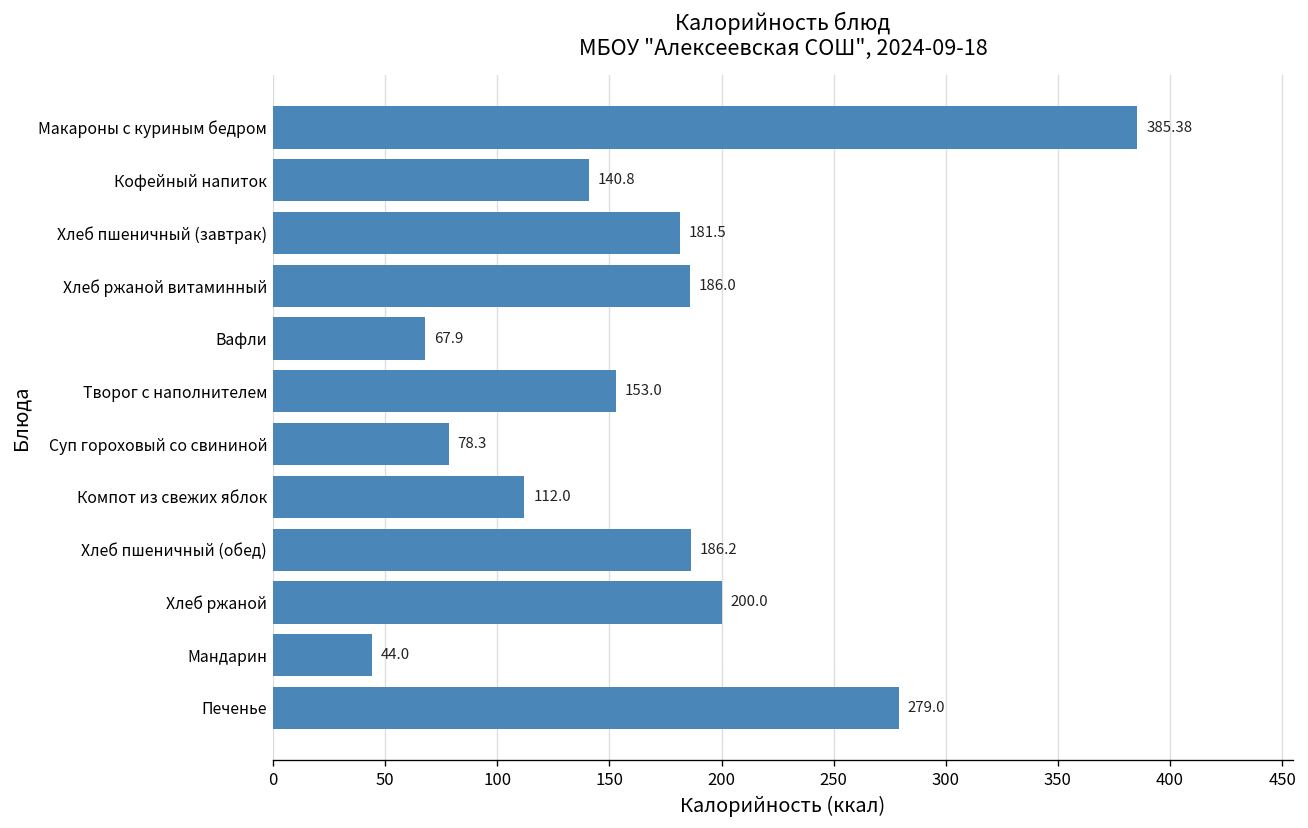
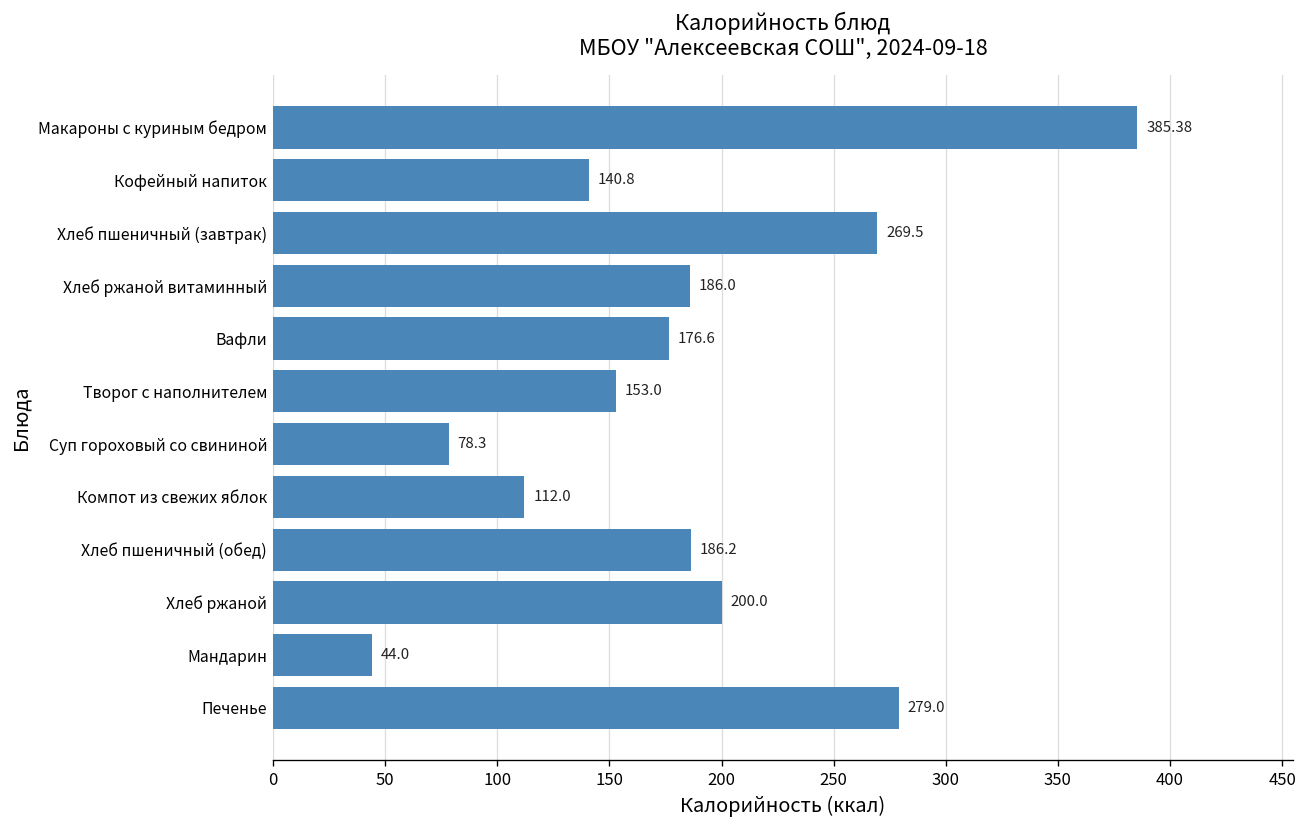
  {
    "Макароны с куриным бедром": 385.38,
    "Кофейный напиток": 140.8,
-   "Хлеб пшеничный (завтрак)": 181.5,
+   "Хлеб пшеничный (завтрак)": 269.5,
    "Хлеб ржаной витаминный": 186.0,
-   "Вафли": 67.9,
+   "Вафли": 176.6,
    "Творог с наполнителем": 153.0,
    "Суп гороховый со свининой": 78.3,
    "Компот из свежих яблок": 112.0,
    "Хлеб пшеничный (обед)": 186.2,
    "Хлеб ржаной": 200.0,
    "Мандарин": 44.0,
    "Печенье": 279.0
  }
